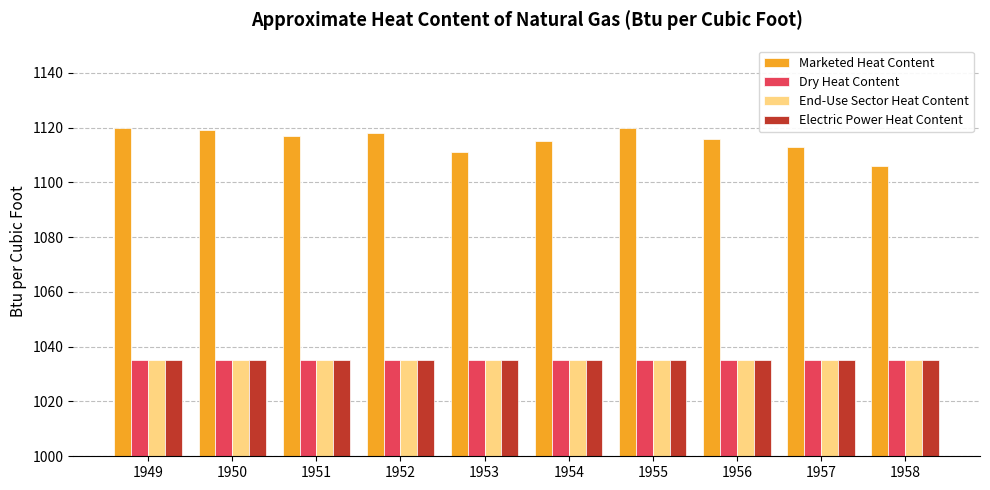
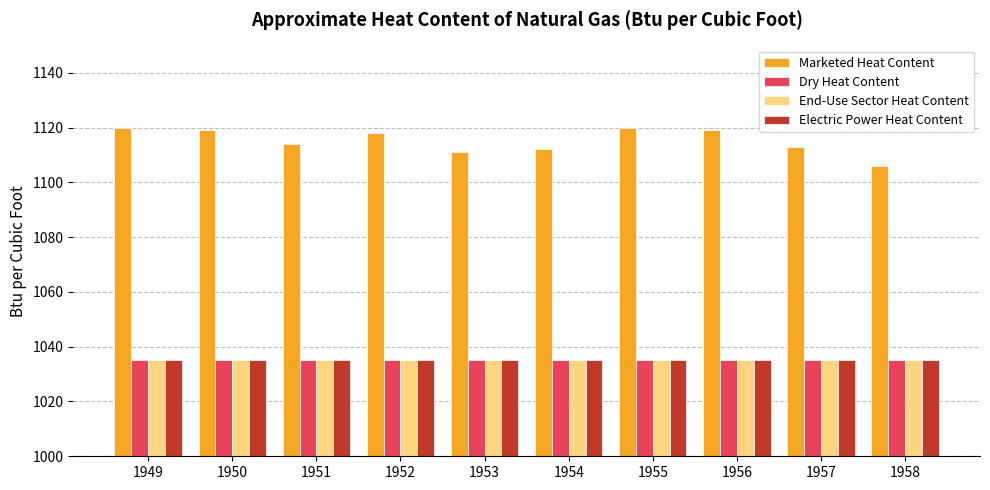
  {
    "Marketed Heat Content": {
      "1949": 1120,
      "1950": 1119,
-     "1951": 1117,
+     "1951": 1114,
      "1952": 1118,
      "1953": 1111,
-     "1954": 1115,
+     "1954": 1112,
      "1955": 1120,
-     "1956": 1116,
+     "1956": 1119,
      "1957": 1113,
      "1958": 1106
    },
    "Dry Heat Content": {
      "1949": 1035,
      "1950": 1035,
      "1951": 1035,
      "1952": 1035,
      "1953": 1035,
      "1954": 1035,
      "1955": 1035,
      "1956": 1035,
      "1957": 1035,
      "1958": 1035
    },
    "End-Use Sector Heat Content": {
      "1949": 1035,
      "1950": 1035,
      "1951": 1035,
      "1952": 1035,
      "1953": 1035,
      "1954": 1035,
      "1955": 1035,
      "1956": 1035,
      "1957": 1035,
      "1958": 1035
    },
    "Electric Power Heat Content": {
      "1949": 1035,
      "1950": 1035,
      "1951": 1035,
      "1952": 1035,
      "1953": 1035,
      "1954": 1035,
      "1955": 1035,
      "1956": 1035,
      "1957": 1035,
      "1958": 1035
    }
  }
